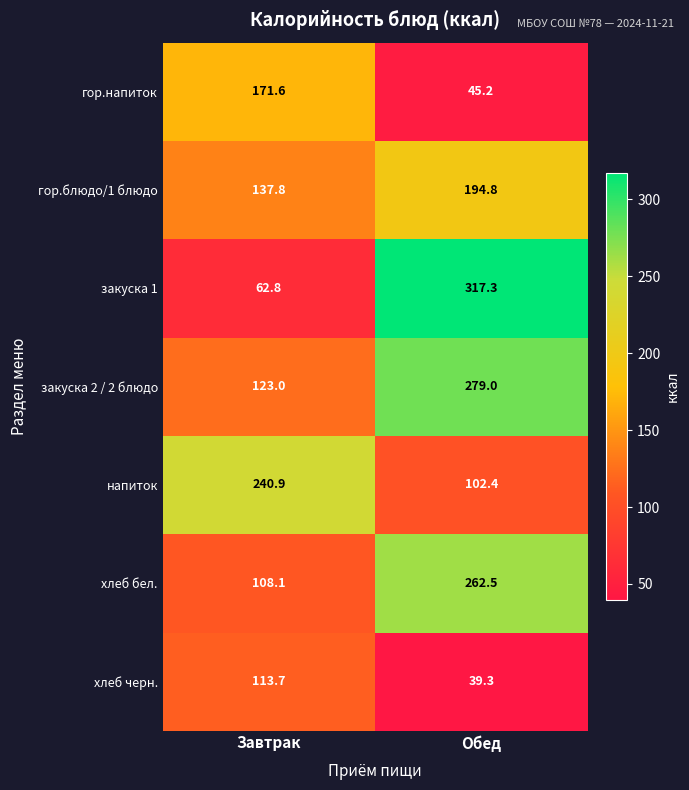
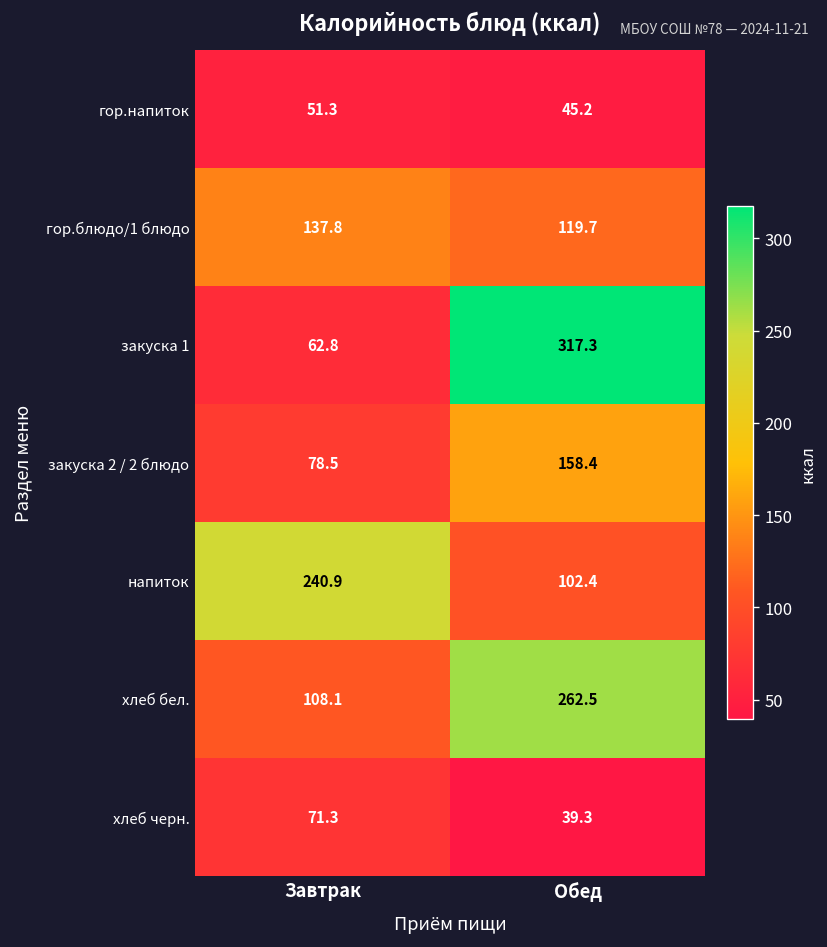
  {
    "гор.напиток": {
-     "Завтрак": 171.6,
+     "Завтрак": 51.3,
      "Обед": 45.2
    },
    "гор.блюдо/1 блюдо": {
      "Завтрак": 137.8,
-     "Обед": 194.8
+     "Обед": 119.7
    },
    "закуска 1": {
      "Завтрак": 62.8,
      "Обед": 317.3
    },
    "закуска 2 / 2 блюдо": {
-     "Завтрак": 123.0,
-     "Обед": 279.0
+     "Завтрак": 78.5,
+     "Обед": 158.4
    },
    "напиток": {
      "Завтрак": 240.9,
      "Обед": 102.4
    },
    "хлеб бел.": {
      "Завтрак": 108.1,
      "Обед": 262.5
    },
    "хлеб черн.": {
-     "Завтрак": 113.7,
+     "Завтрак": 71.3,
      "Обед": 39.3
    }
  }
